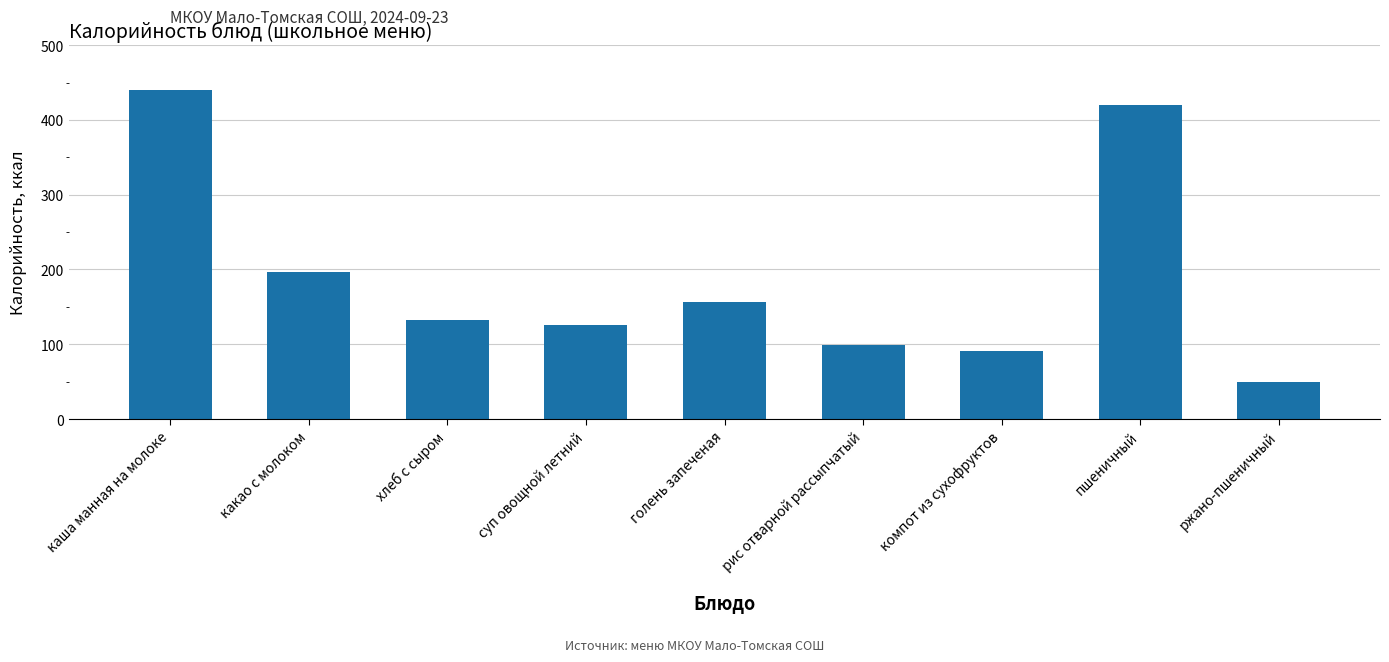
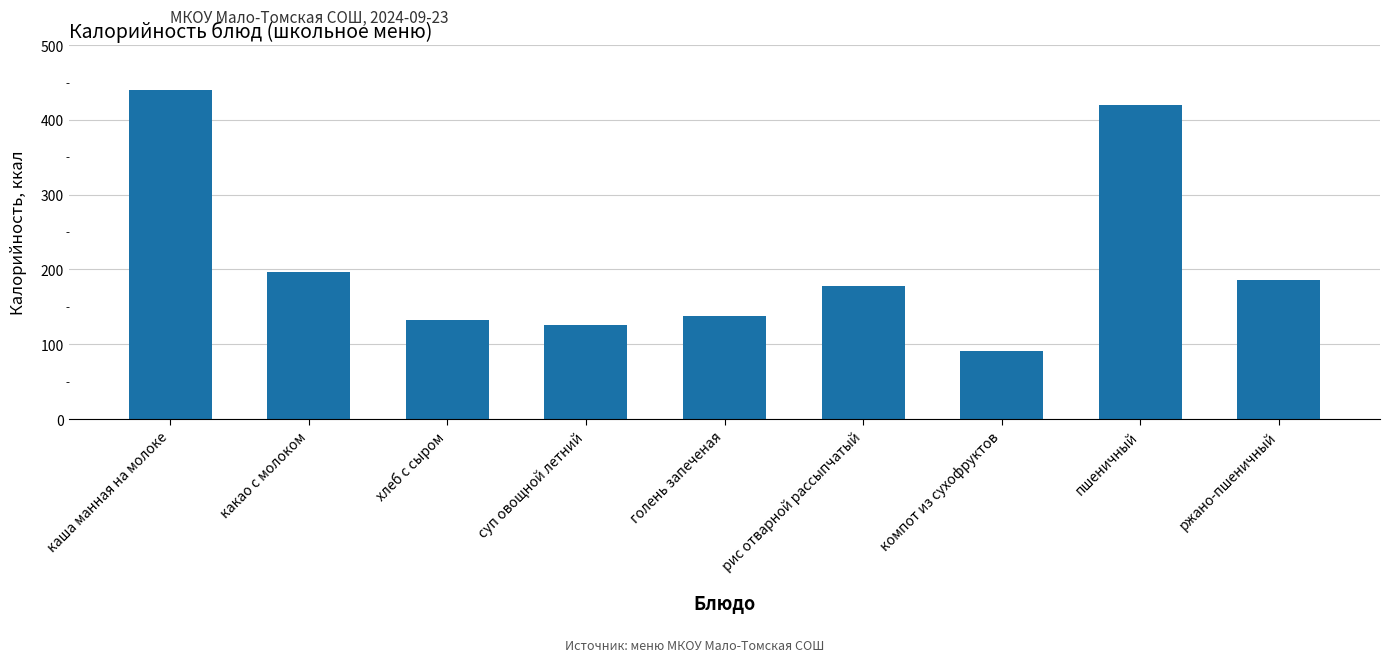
  {
    "каша манная на молоке": 440,
    "какао с молоком": 200,
    "хлеб с сыром": 130,
    "суп овощной летний": 130,
-   "голень запеченая": 160,
-   "рис отварной рассыпчатый": 100,
+   "голень запеченая": 140,
+   "рис отварной рассыпчатый": 180,
    "компот из сухофруктов": 90,
    "пшеничный": 420,
-   "ржано-пшеничный": 50
+   "ржано-пшеничный": 190
  }
